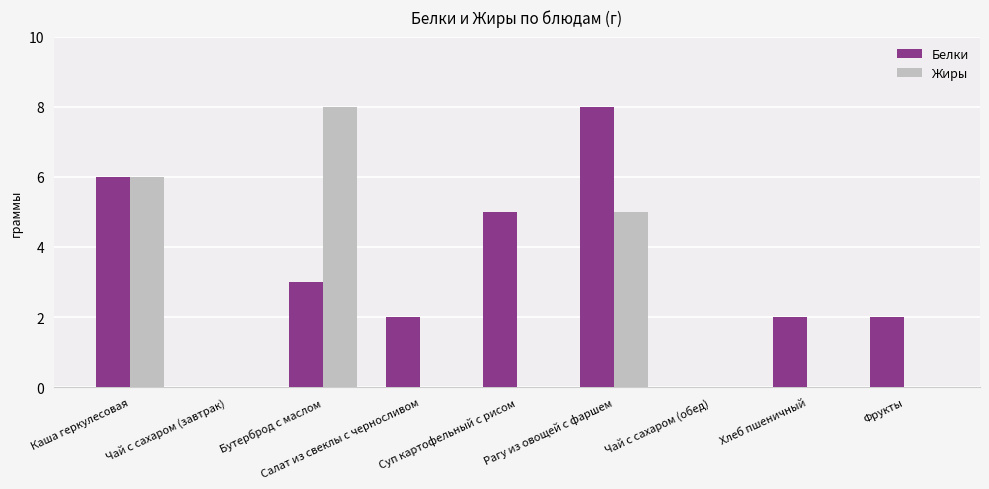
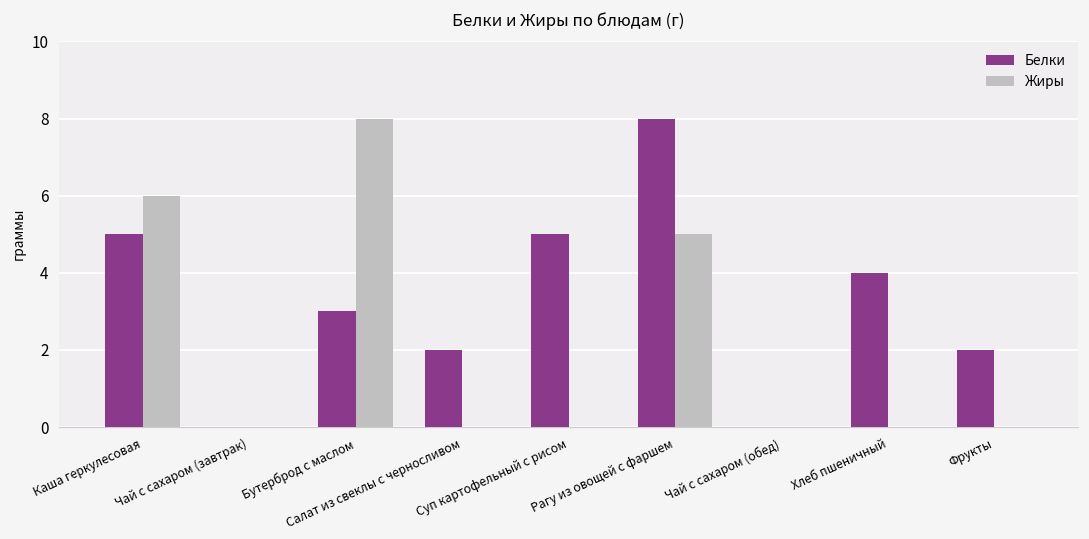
  {
    "Белки": {
-     "Каша геркулесовая": 6,
+     "Каша геркулесовая": 5,
      "Чай с сахаром (завтрак)": 0,
      "Бутерброд с маслом": 3,
      "Салат из свеклы с черносливом": 2,
      "Суп картофельный с рисом": 5,
      "Рагу из овощей с фаршем": 8,
      "Чай с сахаром (обед)": 0,
-     "Хлеб пшеничный": 2,
+     "Хлеб пшеничный": 4,
      "Фрукты": 2
    },
    "Жиры": {
      "Каша геркулесовая": 6,
      "Чай с сахаром (завтрак)": 0,
      "Бутерброд с маслом": 8,
      "Салат из свеклы с черносливом": 0,
      "Суп картофельный с рисом": 0,
      "Рагу из овощей с фаршем": 5,
      "Чай с сахаром (обед)": 0,
      "Хлеб пшеничный": 0,
      "Фрукты": 0
    }
  }
